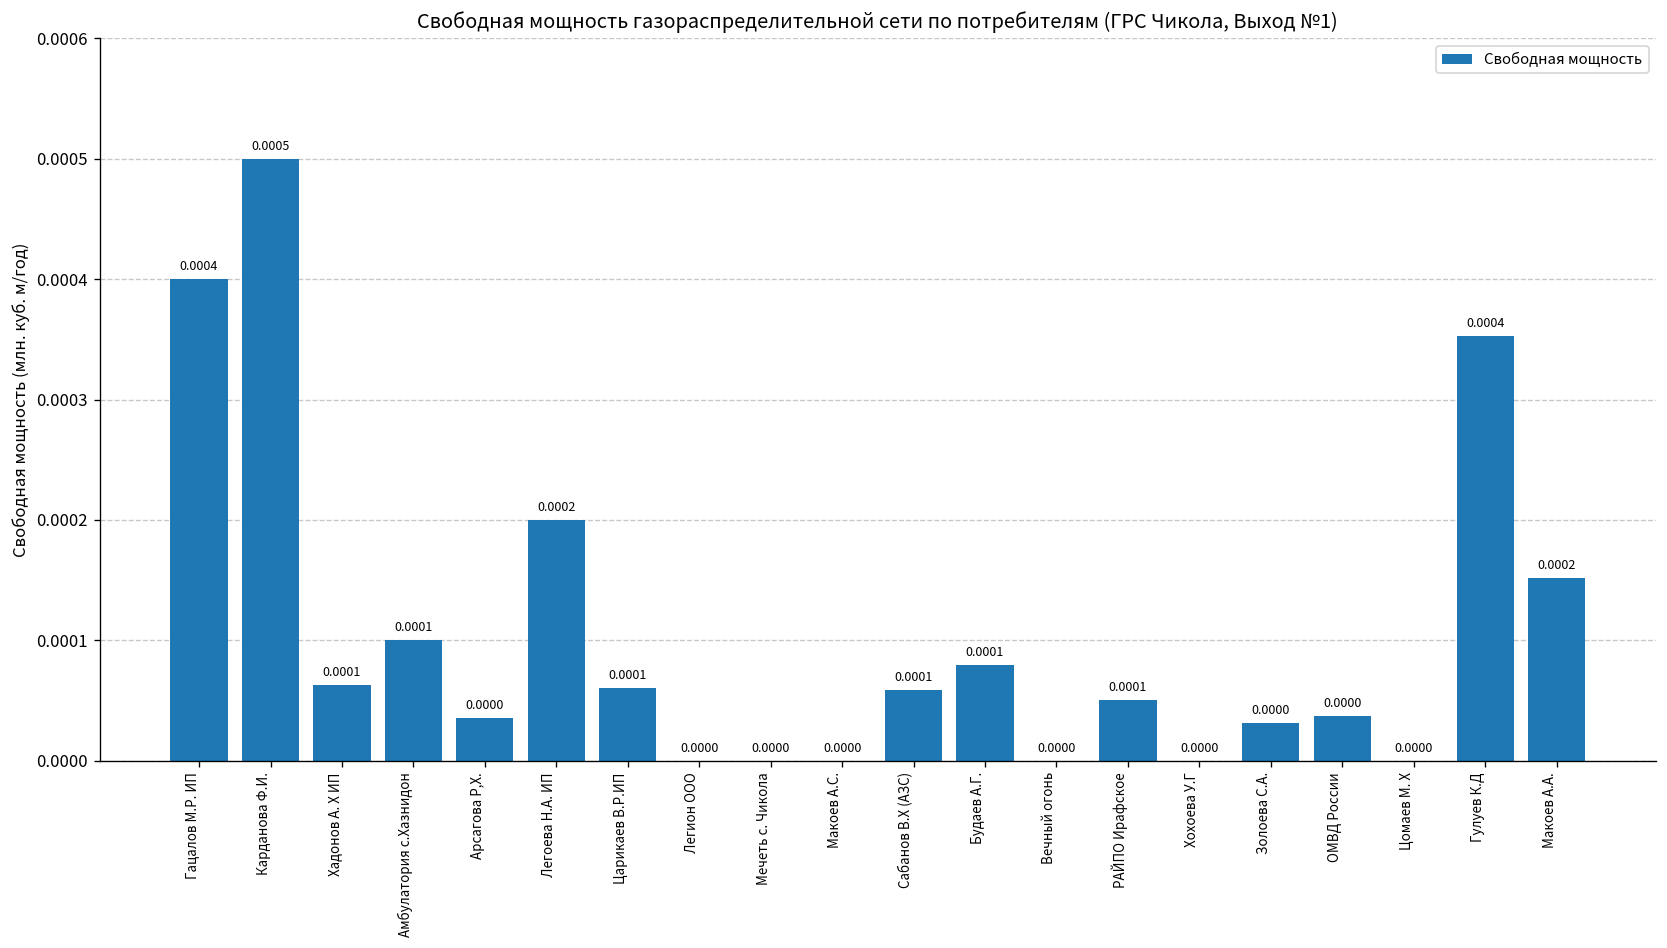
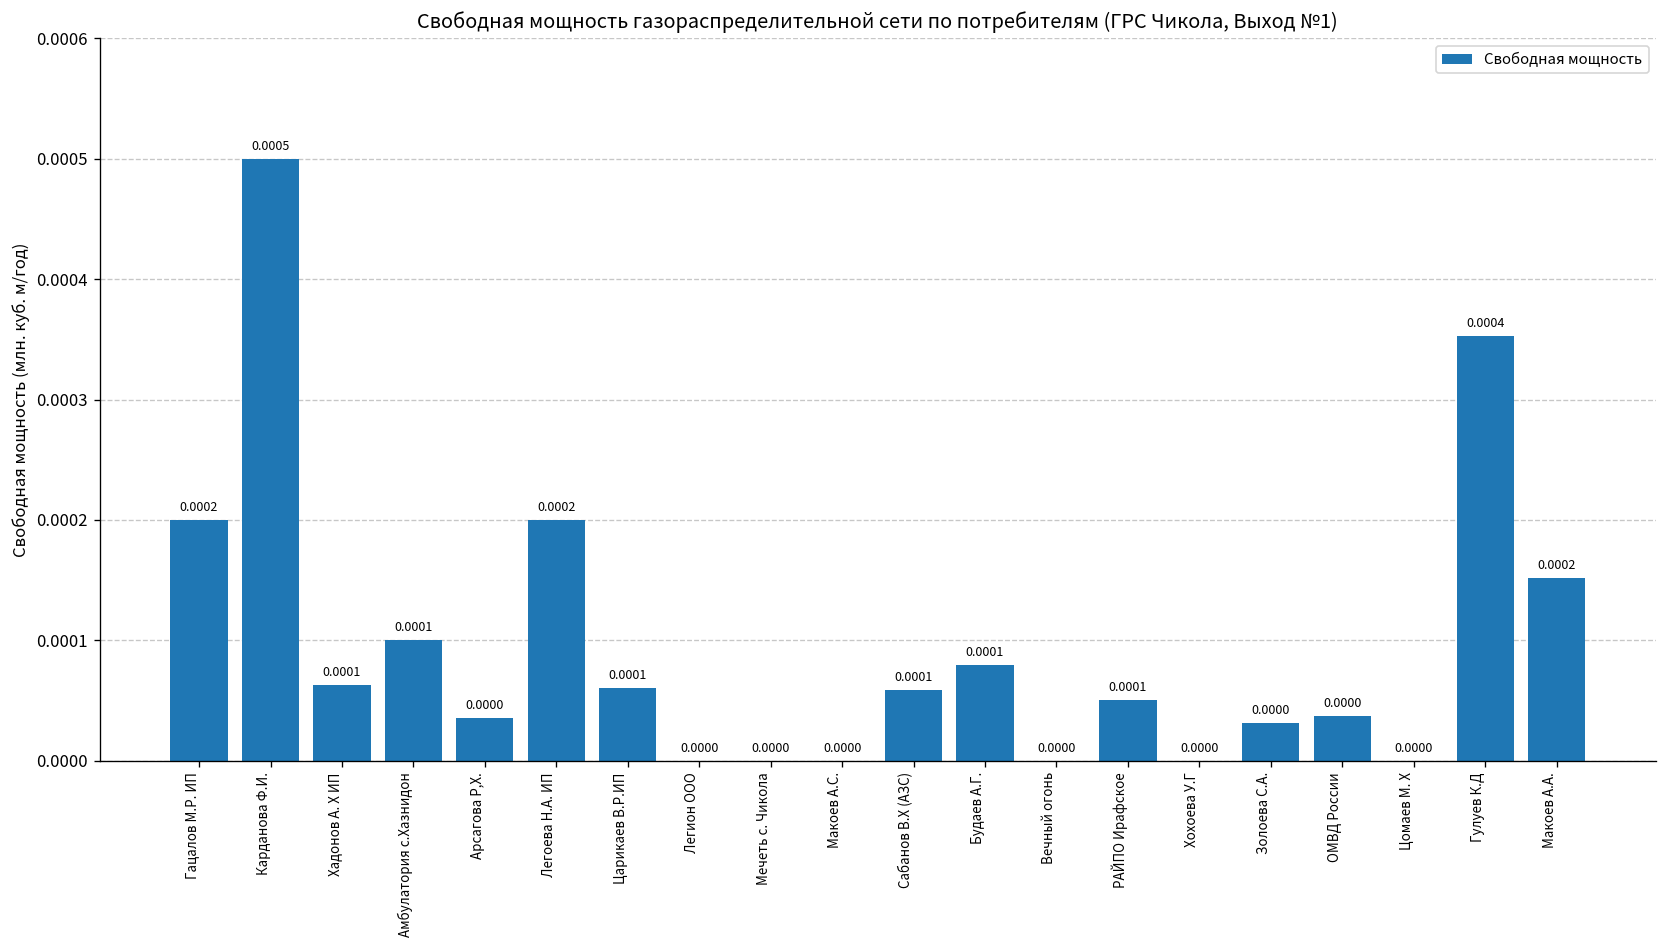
  {
-   "Гацалов М.Р. ИП": 0.0004,
+   "Гацалов М.Р. ИП": 0.0002,
    "Карданова Ф.И.": 0.0005,
    "Хадонов А. Х ИП": 0.0001,
    "Амбулатория с.Хазнидон": 0.0001,
    "Арсагова Р,Х.": 0.0000,
    "Легоева Н.А. ИП": 0.0002,
    "Царикаев В.Р.ИП": 0.0001,
    "Легион ООО": 0.0000,
    "Мечеть с. Чикола": 0.0000,
    "Макоев А.С.": 0.0000,
    "Сабанов В.Х (АЗС)": 0.0001,
    "Будаев А.Г.": 0.0001,
    "Вечный огонь": 0.0000,
    "РАЙПО Ирафское": 0.0001,
    "Хохоева У.Г": 0.0000,
    "Золоева С.А.": 0.0000,
    "ОМВД России": 0.0000,
    "Цомаев М. Х": 0.0000,
    "Гулуев К.Д": 0.0004,
    "Макоев А.А.": 0.0002
  }
